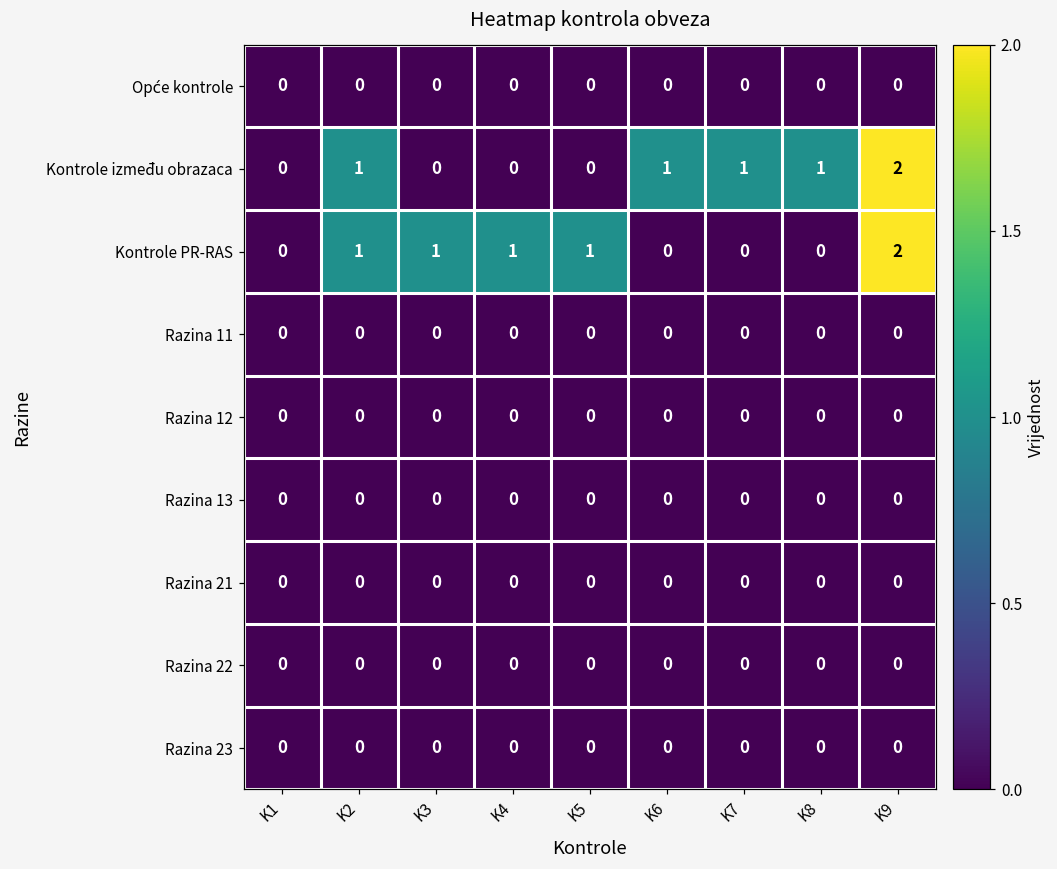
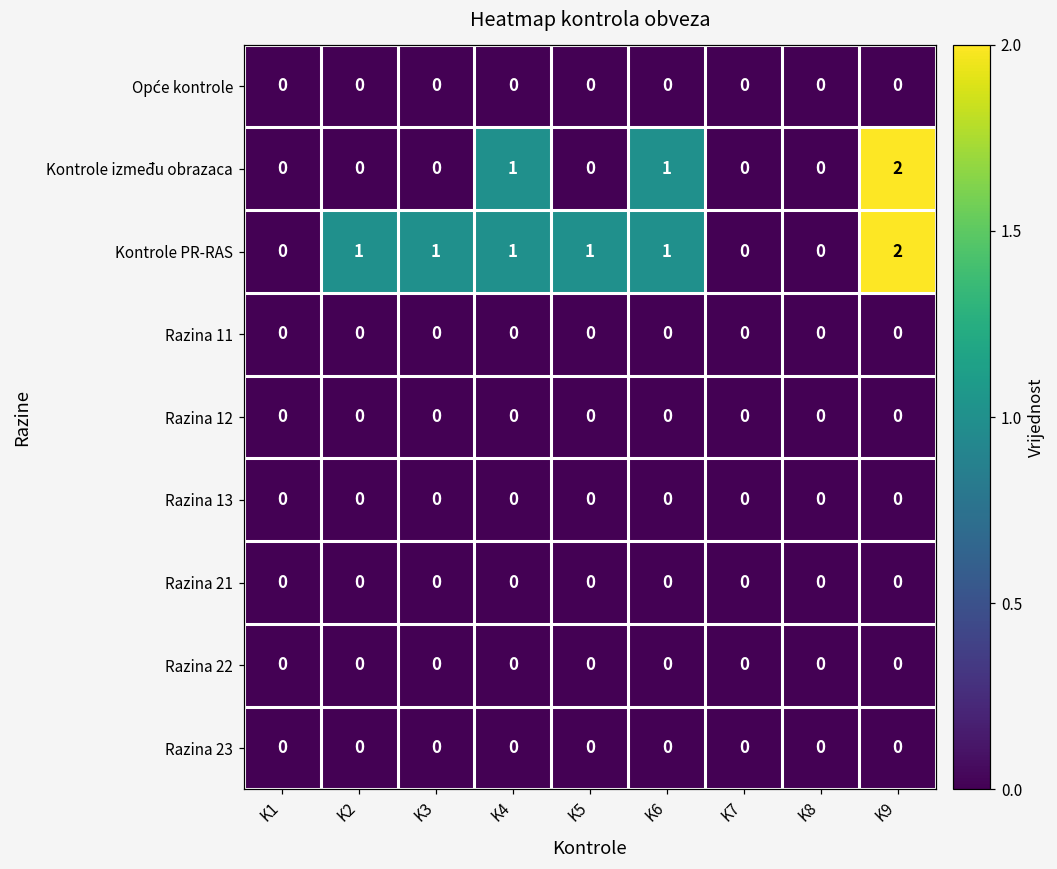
  {
    "Opće kontrole": {
      "K1": 0,
      "K2": 0,
      "K3": 0,
      "K4": 0,
      "K5": 0,
      "K6": 0,
      "K7": 0,
      "K8": 0,
      "K9": 0
    },
    "Kontrole između obrazaca": {
      "K1": 0,
-     "K2": 1,
+     "K2": 0,
      "K3": 0,
-     "K4": 0,
+     "K4": 1,
      "K5": 0,
      "K6": 1,
-     "K7": 1,
-     "K8": 1,
+     "K7": 0,
+     "K8": 0,
      "K9": 2
    },
    "Kontrole PR-RAS": {
      "K1": 0,
      "K2": 1,
      "K3": 1,
      "K4": 1,
      "K5": 1,
-     "K6": 0,
+     "K6": 1,
      "K7": 0,
      "K8": 0,
      "K9": 2
    },
    "Razina 11": {
      "K1": 0,
      "K2": 0,
      "K3": 0,
      "K4": 0,
      "K5": 0,
      "K6": 0,
      "K7": 0,
      "K8": 0,
      "K9": 0
    },
    "Razina 12": {
      "K1": 0,
      "K2": 0,
      "K3": 0,
      "K4": 0,
      "K5": 0,
      "K6": 0,
      "K7": 0,
      "K8": 0,
      "K9": 0
    },
    "Razina 13": {
      "K1": 0,
      "K2": 0,
      "K3": 0,
      "K4": 0,
      "K5": 0,
      "K6": 0,
      "K7": 0,
      "K8": 0,
      "K9": 0
    },
    "Razina 21": {
      "K1": 0,
      "K2": 0,
      "K3": 0,
      "K4": 0,
      "K5": 0,
      "K6": 0,
      "K7": 0,
      "K8": 0,
      "K9": 0
    },
    "Razina 22": {
      "K1": 0,
      "K2": 0,
      "K3": 0,
      "K4": 0,
      "K5": 0,
      "K6": 0,
      "K7": 0,
      "K8": 0,
      "K9": 0
    },
    "Razina 23": {
      "K1": 0,
      "K2": 0,
      "K3": 0,
      "K4": 0,
      "K5": 0,
      "K6": 0,
      "K7": 0,
      "K8": 0,
      "K9": 0
    }
  }
